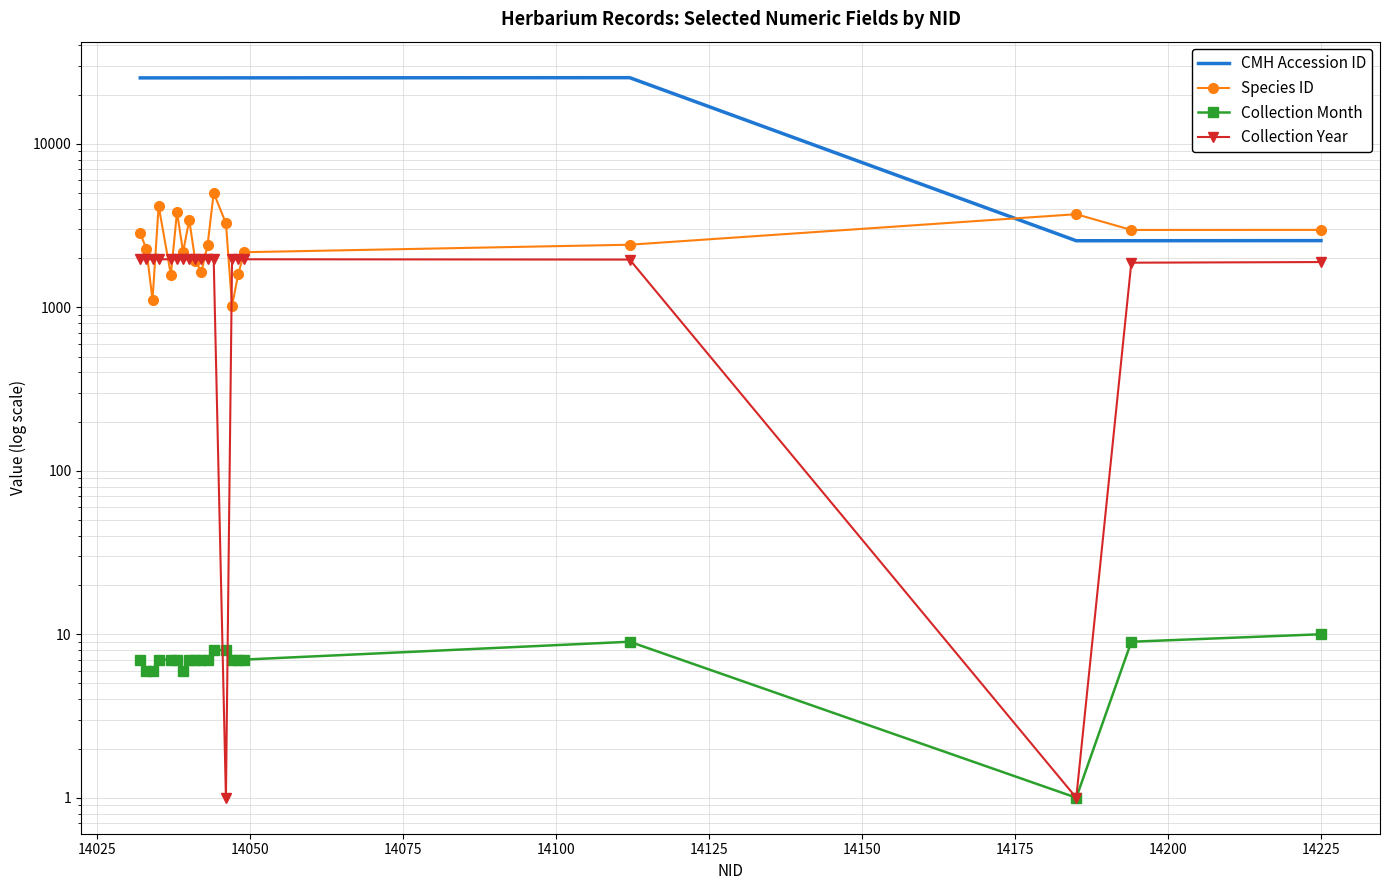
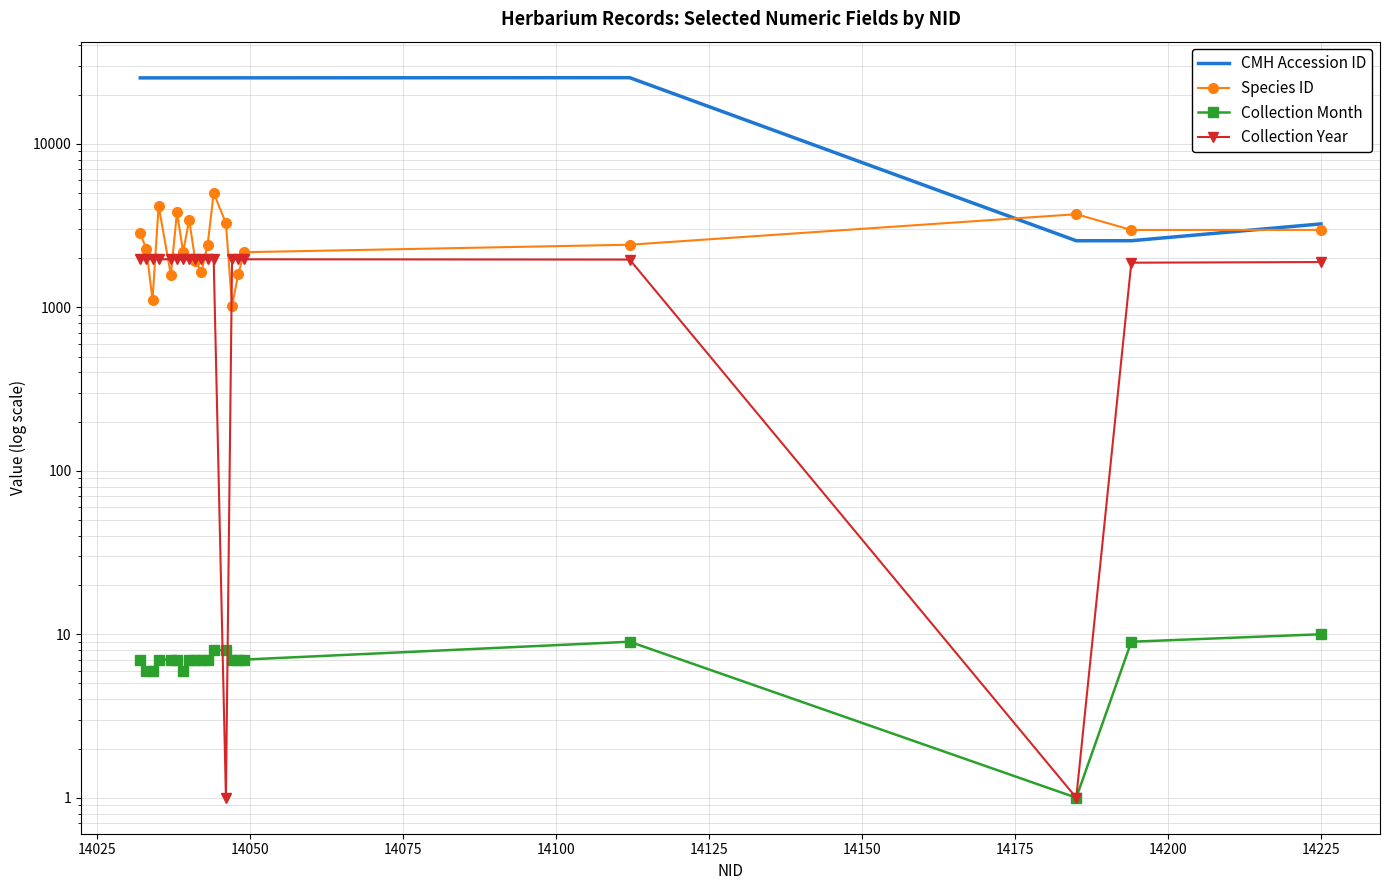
  {
    "CMH Accession ID": {
-     "14225": 2600
+     "14225": 3200
    },
    "Species ID": {
      "14225": 3000
    },
    "Collection Month": {
      "14225": 10
    },
    "Collection Year": {
      "14225": 1900
    }
  }
